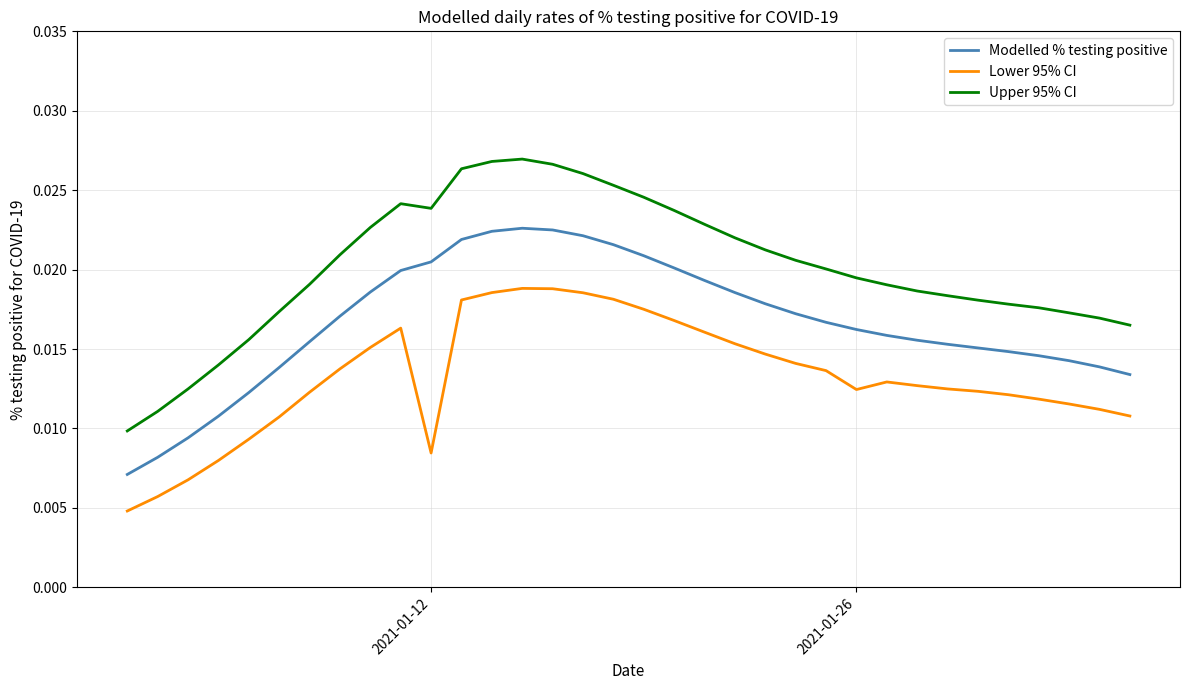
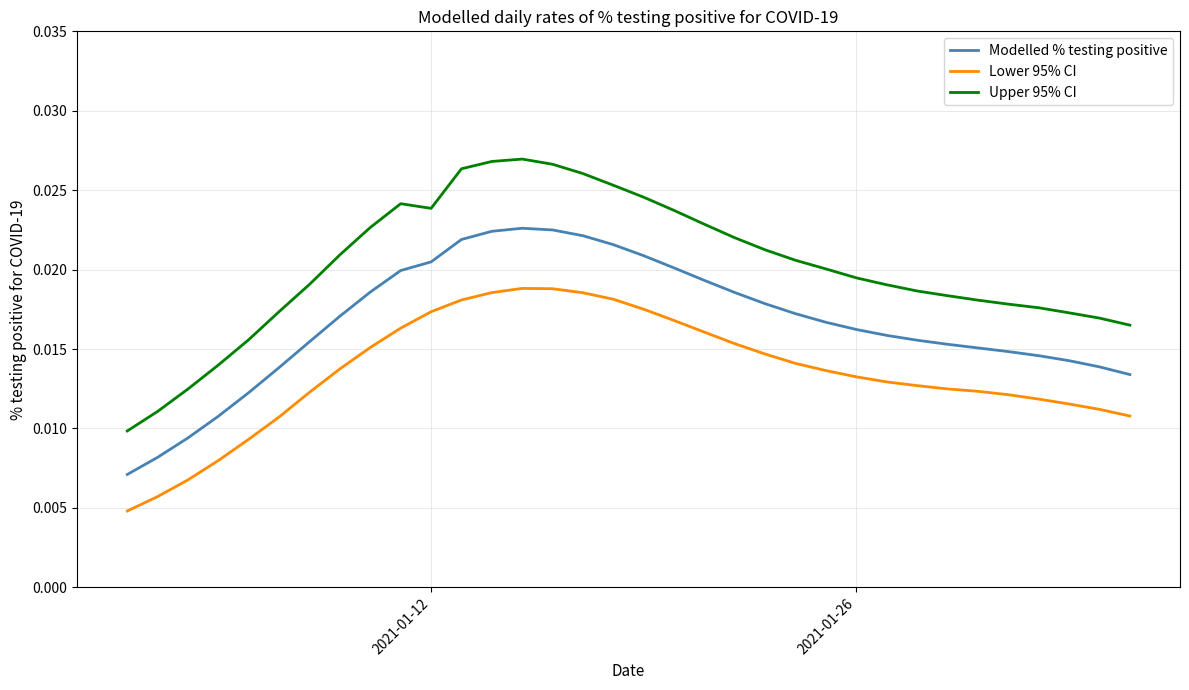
  {
    "Modelled % testing positive": {
      "2021-01-12": 0.0205,
      "2021-01-26": 0.0162
    },
    "Lower 95% CI": {
-     "2021-01-12": 0.0085,
-     "2021-01-26": 0.0124
+     "2021-01-12": 0.0173,
+     "2021-01-26": 0.0132
    },
    "Upper 95% CI": {
      "2021-01-12": 0.0239,
      "2021-01-26": 0.0195
    }
  }
